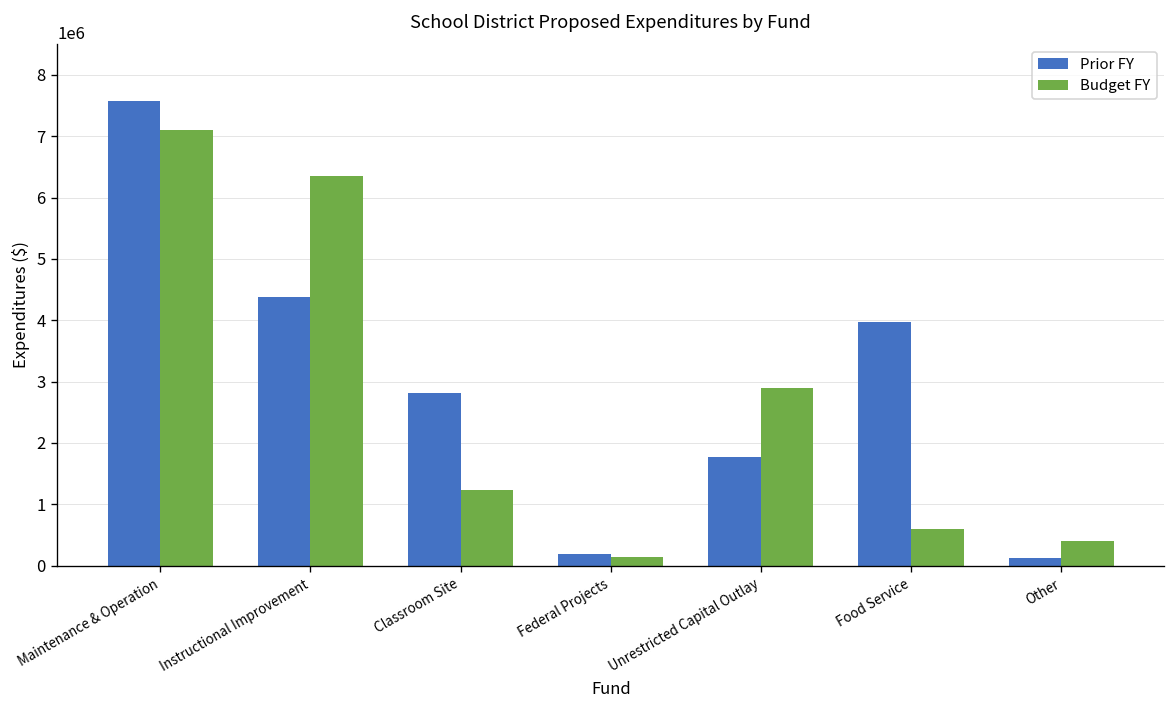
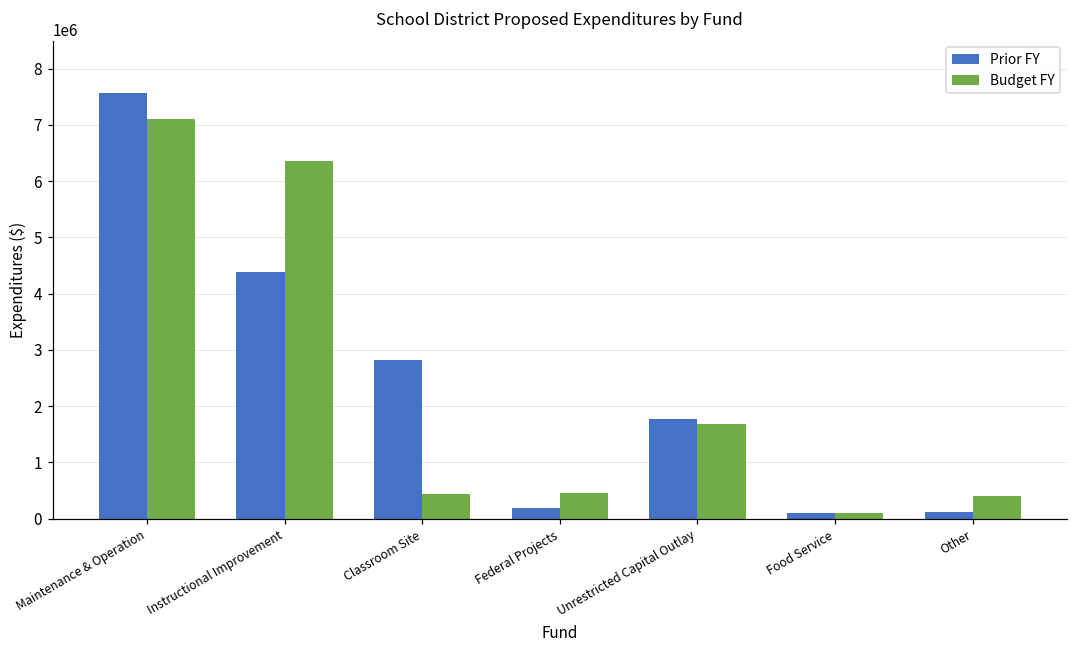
  {
    "Prior FY": {
      "Maintenance & Operation": 7600000,
      "Instructional Improvement": 4400000,
      "Classroom Site": 2800000,
      "Federal Projects": 200000,
      "Unrestricted Capital Outlay": 1800000,
-     "Food Service": 4000000,
+     "Food Service": 100000,
      "Other": 100000
    },
    "Budget FY": {
      "Maintenance & Operation": 7100000,
      "Instructional Improvement": 6400000,
-     "Classroom Site": 1200000,
-     "Federal Projects": 100000,
-     "Unrestricted Capital Outlay": 2900000,
-     "Food Service": 600000,
+     "Classroom Site": 400000,
+     "Federal Projects": 500000,
+     "Unrestricted Capital Outlay": 1700000,
+     "Food Service": 100000,
      "Other": 400000
    }
  }
